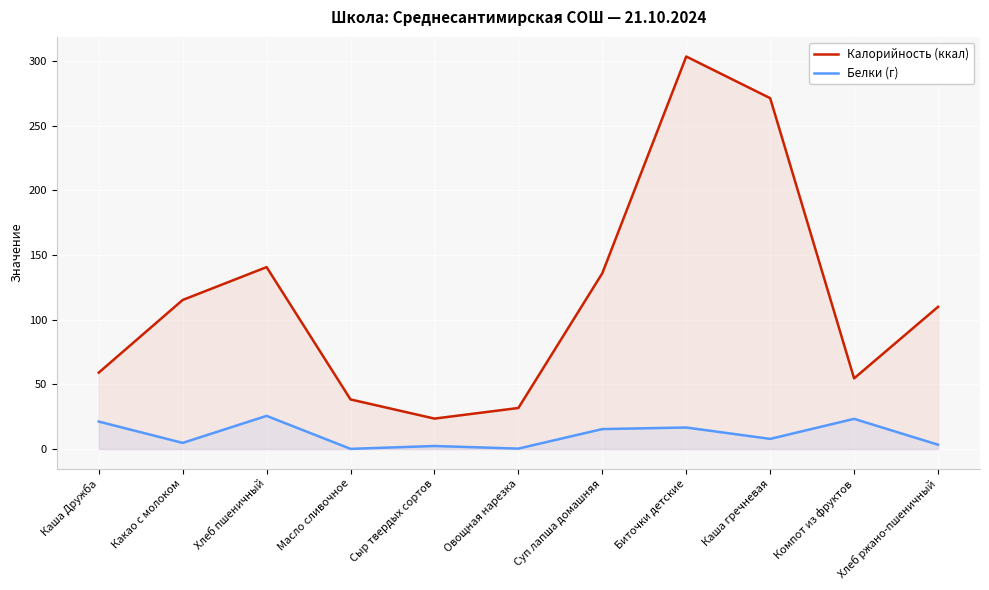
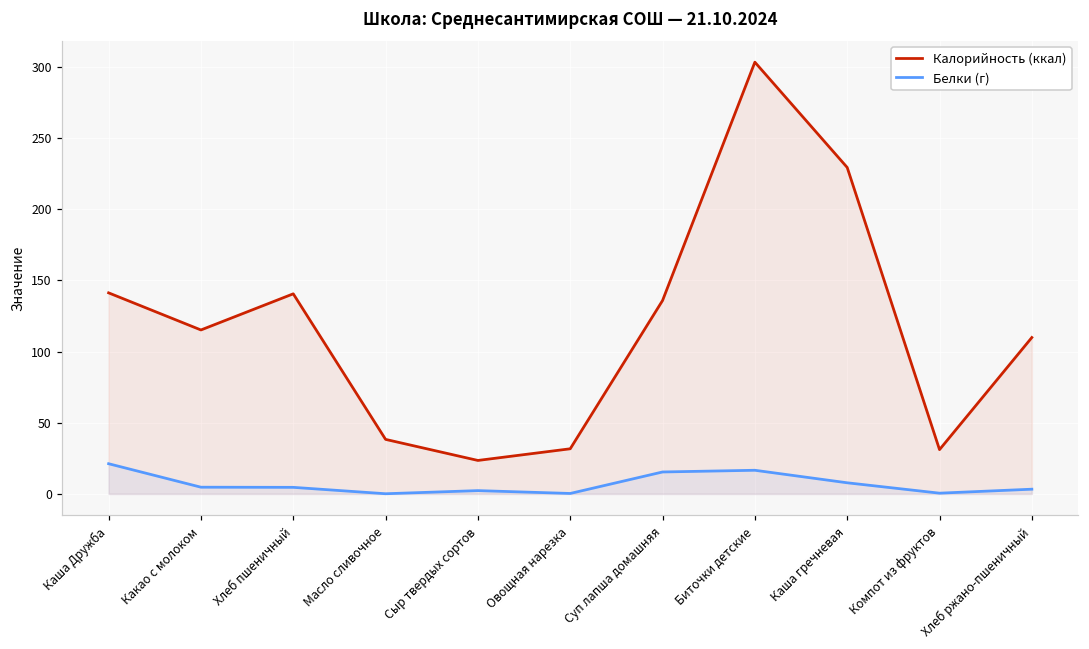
  {
    "Калорийность (ккал)": {
-     "Каша Дружба": 59,
+     "Каша Дружба": 141,
      "Какао с молоком": 115,
      "Хлеб пшеничный": 141,
      "Масло сливочное": 38,
      "Сыр твердых сортов": 24,
      "Овощная нарезка": 32,
      "Суп лапша домашняя": 136,
      "Биточки детские": 303,
-     "Каша гречневая": 271,
-     "Компот из фруктов": 55,
+     "Каша гречневая": 229,
+     "Компот из фруктов": 31,
      "Хлеб ржано-пшеничный": 110
    },
    "Белки (г)": {
      "Каша Дружба": 21,
      "Какао с молоком": 5,
-     "Хлеб пшеничный": 26,
+     "Хлеб пшеничный": 5,
      "Масло сливочное": 0,
      "Сыр твердых сортов": 2,
      "Овощная нарезка": 0,
      "Суп лапша домашняя": 15,
      "Биточки детские": 17,
      "Каша гречневая": 8,
-     "Компот из фруктов": 23,
+     "Компот из фруктов": 1,
      "Хлеб ржано-пшеничный": 3
    }
  }
